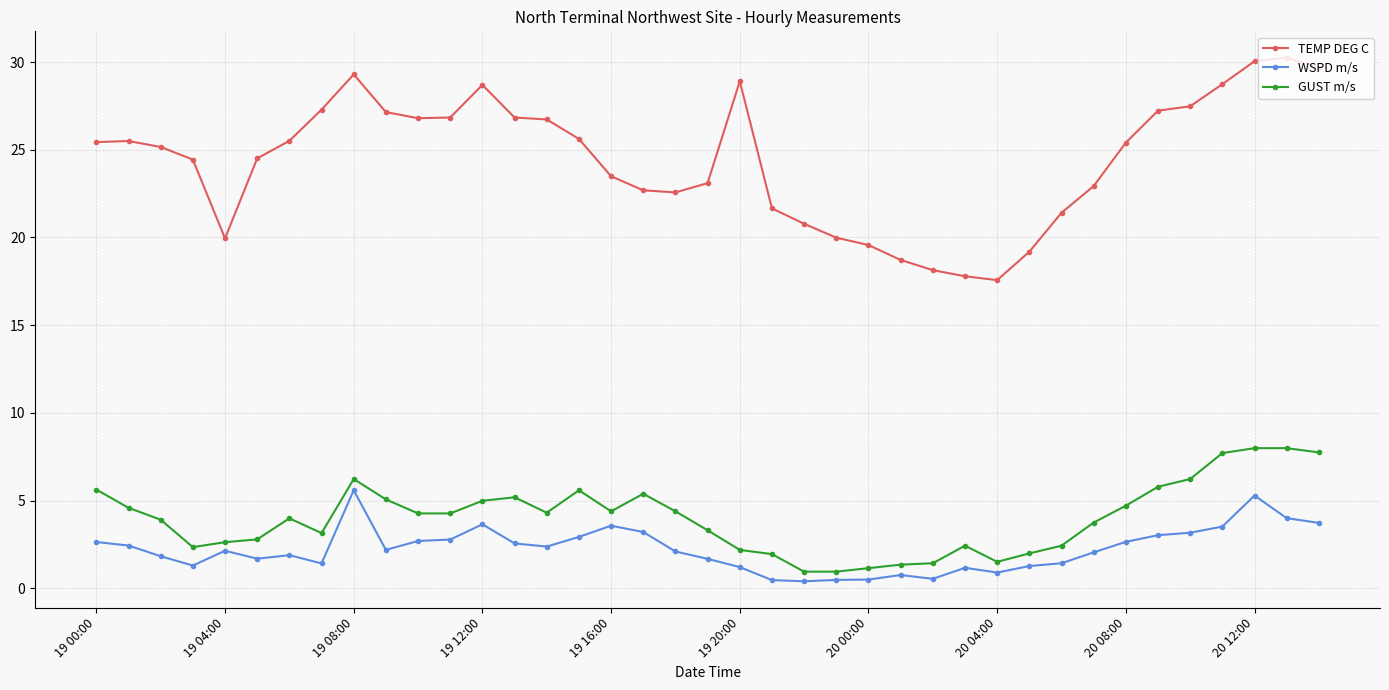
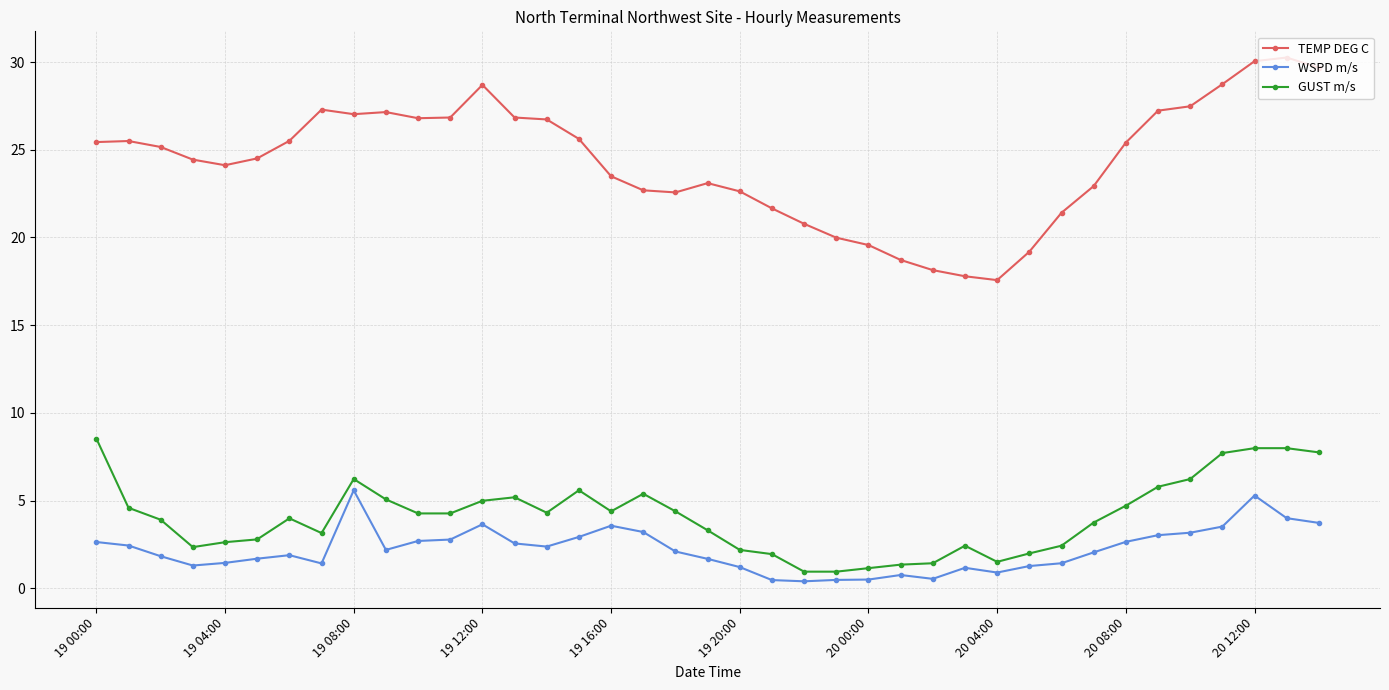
  {
    "TEMP DEG C": {
      "19 00:00": 25.4,
-     "19 04:00": 20.0,
-     "19 08:00": 29.3,
+     "19 04:00": 24.1,
+     "19 08:00": 27.0,
      "19 12:00": 28.7,
      "19 16:00": 23.5,
-     "19 20:00": 28.9,
+     "19 20:00": 22.6,
      "20 00:00": 19.6,
      "20 04:00": 17.6,
      "20 08:00": 25.4,
      "20 12:00": 30.1
    },
    "WSPD m/s": {
      "19 00:00": 2.6,
-     "19 04:00": 2.1,
+     "19 04:00": 1.5,
      "19 08:00": 5.6,
      "19 12:00": 3.7,
      "19 16:00": 3.6,
      "19 20:00": 1.2,
      "20 00:00": 0.5,
      "20 04:00": 0.9,
      "20 08:00": 2.7,
      "20 12:00": 5.3
    },
    "GUST m/s": {
-     "19 00:00": 5.6,
+     "19 00:00": 8.5,
      "19 04:00": 2.6,
      "19 08:00": 6.2,
      "19 12:00": 5.0,
      "19 16:00": 4.4,
      "19 20:00": 2.2,
      "20 00:00": 1.2,
      "20 04:00": 1.5,
      "20 08:00": 4.7,
      "20 12:00": 8.0
    }
  }
